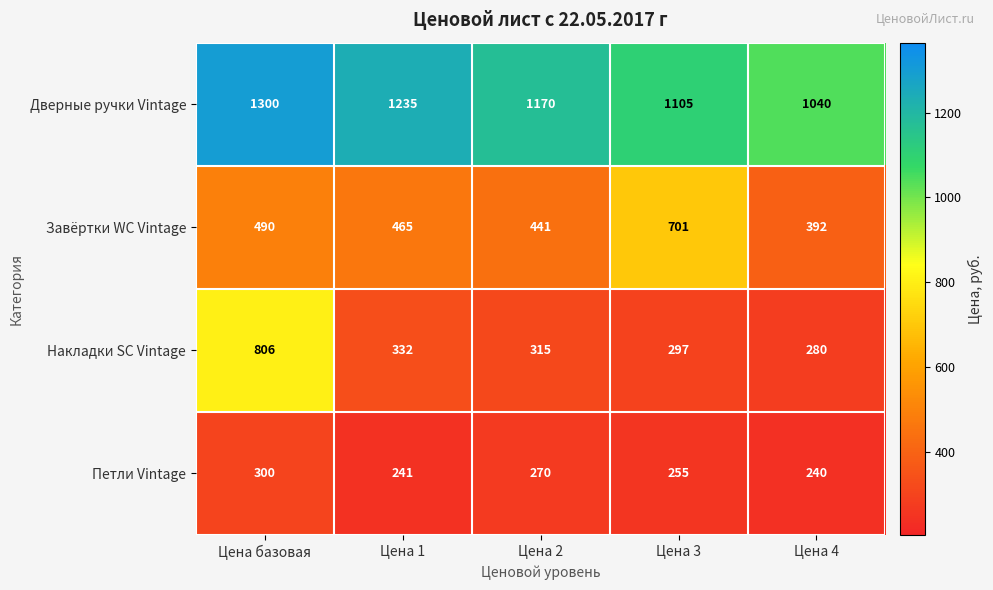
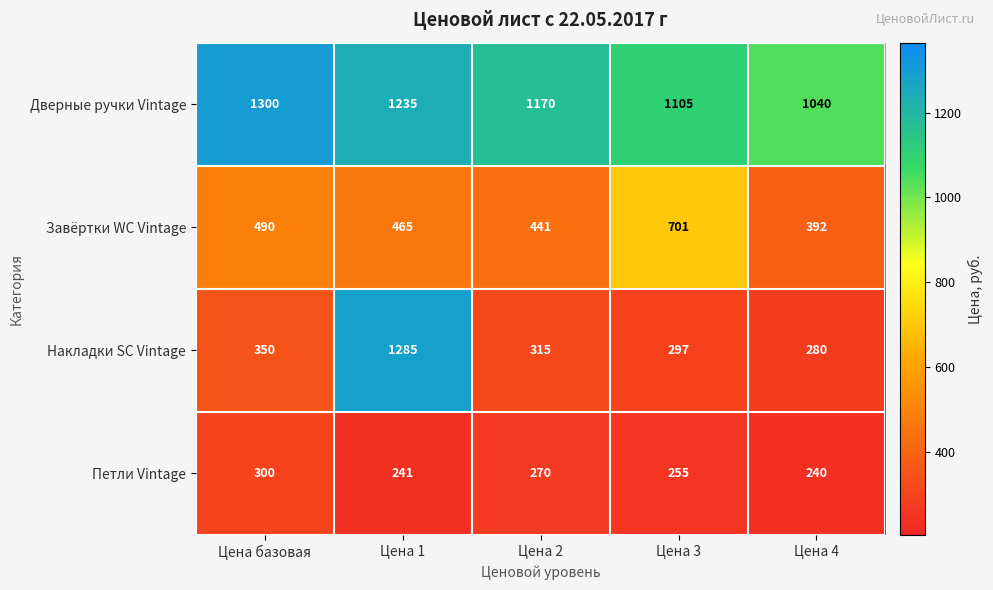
  {
    "Дверные ручки Vintage": {
      "Цена базовая": 1300,
      "Цена 1": 1235,
      "Цена 2": 1170,
      "Цена 3": 1105,
      "Цена 4": 1040
    },
    "Завёртки WC Vintage": {
      "Цена базовая": 490,
      "Цена 1": 465,
      "Цена 2": 441,
      "Цена 3": 701,
      "Цена 4": 392
    },
    "Накладки SC Vintage": {
-     "Цена базовая": 806,
-     "Цена 1": 332,
+     "Цена базовая": 350,
+     "Цена 1": 1285,
      "Цена 2": 315,
      "Цена 3": 297,
      "Цена 4": 280
    },
    "Петли Vintage": {
      "Цена базовая": 300,
      "Цена 1": 241,
      "Цена 2": 270,
      "Цена 3": 255,
      "Цена 4": 240
    }
  }
